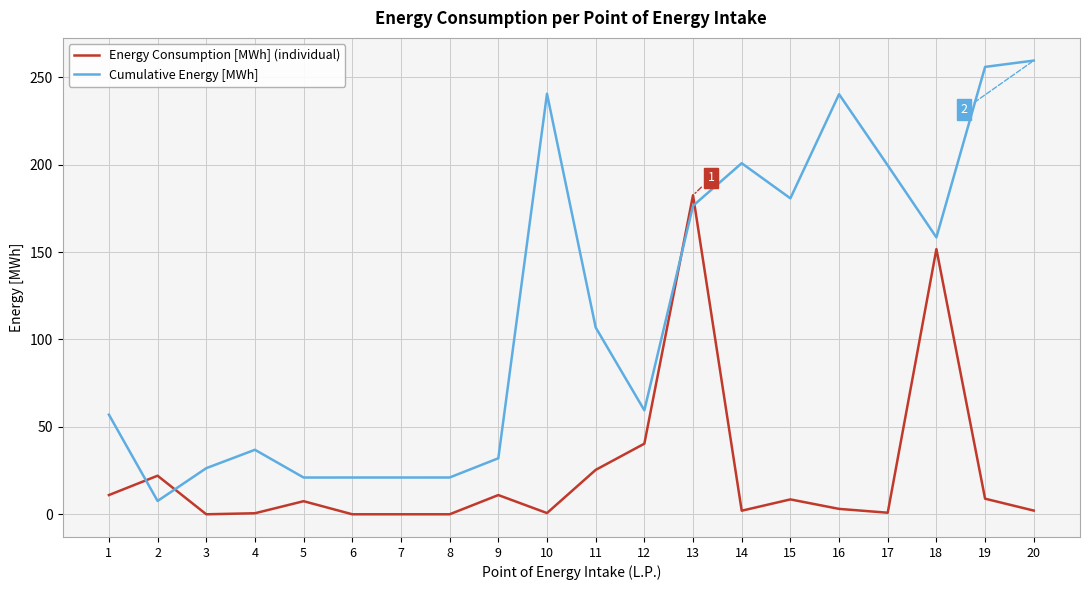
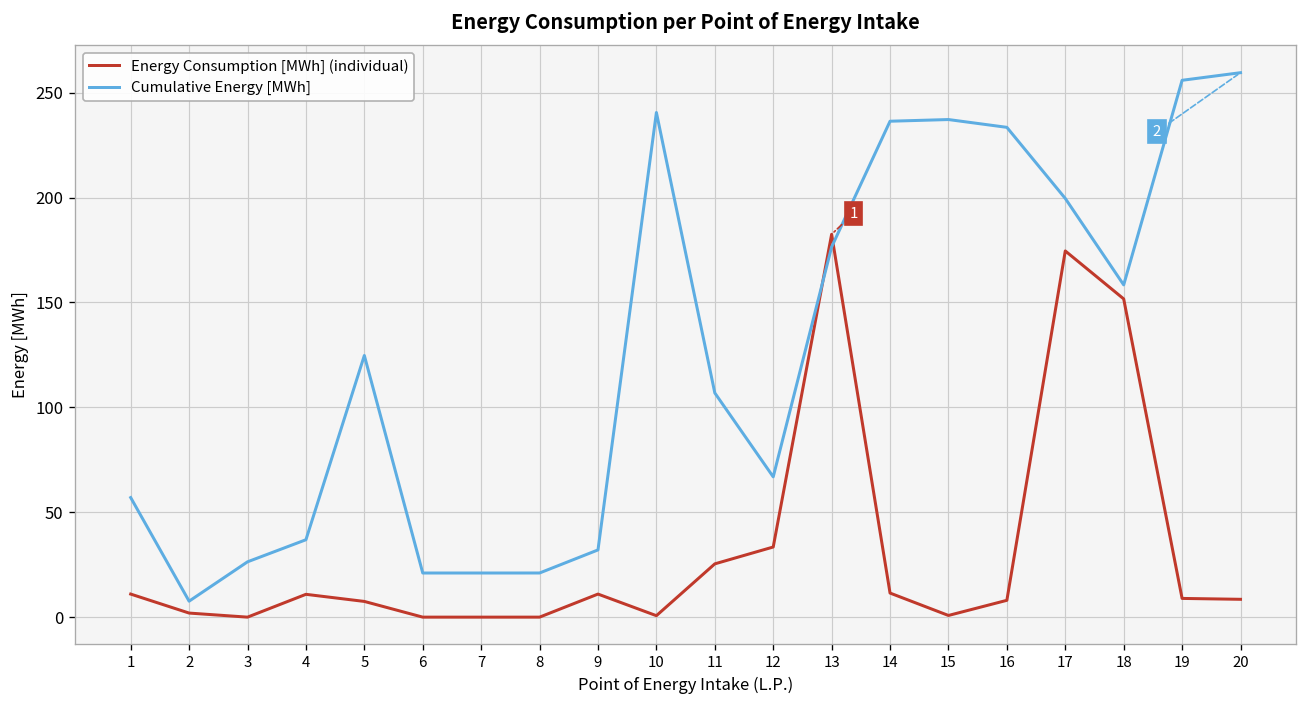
  {
    "Energy Consumption [MWh] (individual)": {
      "1": 11,
-     "2": 22,
+     "2": 2,
      "3": 0,
-     "4": 1,
+     "4": 11,
      "5": 7,
      "6": 0,
      "7": 0,
      "8": 0,
      "9": 11,
      "10": 1,
      "11": 25,
-     "12": 40,
-     "14": 2,
-     "15": 9,
-     "16": 3,
-     "17": 1,
+     "12": 33,
+     "14": 11,
+     "15": 1,
+     "16": 8,
+     "17": 175,
      "18": 152,
      "19": 9,
-     "20": 2
+     "20": 9
    },
    "Cumulative Energy [MWh]": {
      "1": 57,
      "2": 8,
      "3": 26,
      "4": 37,
-     "5": 21,
+     "5": 125,
      "6": 21,
      "7": 21,
      "8": 21,
      "9": 32,
      "10": 241,
      "11": 107,
-     "12": 59,
+     "12": 67,
      "13": 176,
-     "14": 201,
-     "15": 181,
-     "16": 240,
+     "14": 236,
+     "15": 237,
+     "16": 233,
      "17": 200,
      "18": 158,
      "19": 256,
      "20": 260
    }
  }
